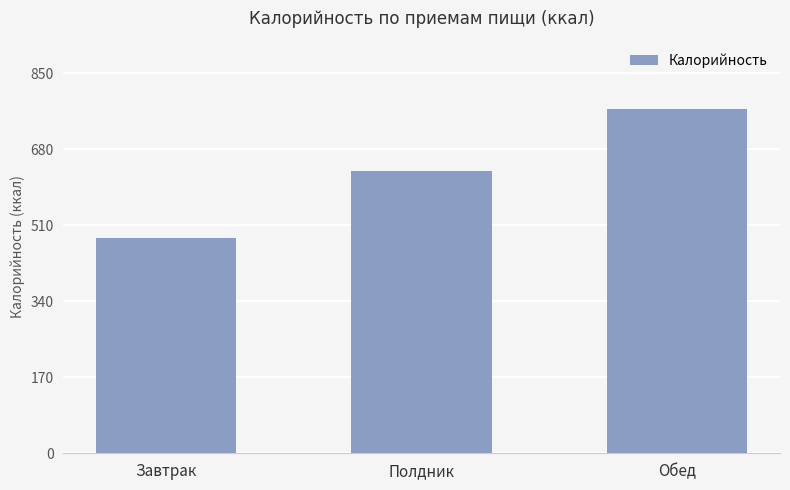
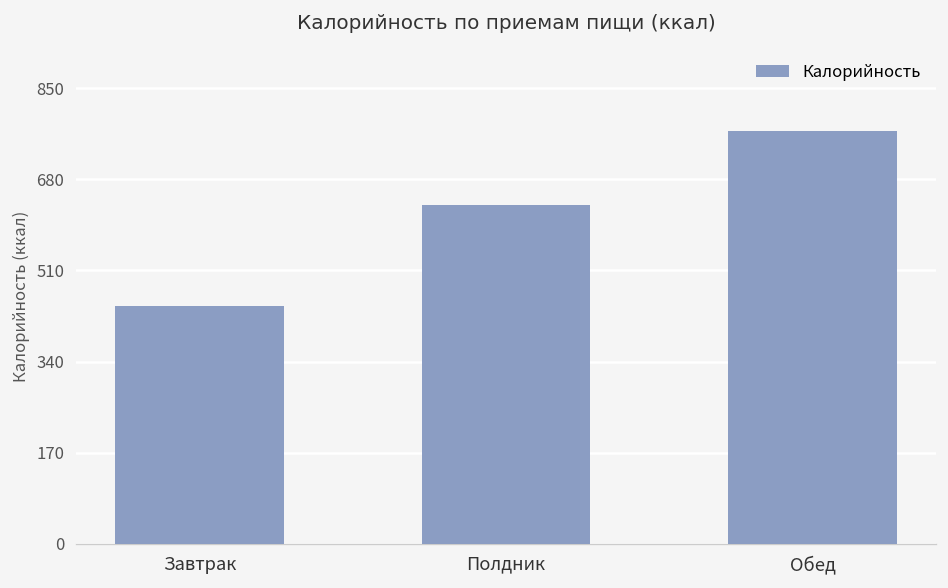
  {
-   "Завтрак": 480,
+   "Завтрак": 440,
    "Полдник": 630,
    "Обед": 770
  }
